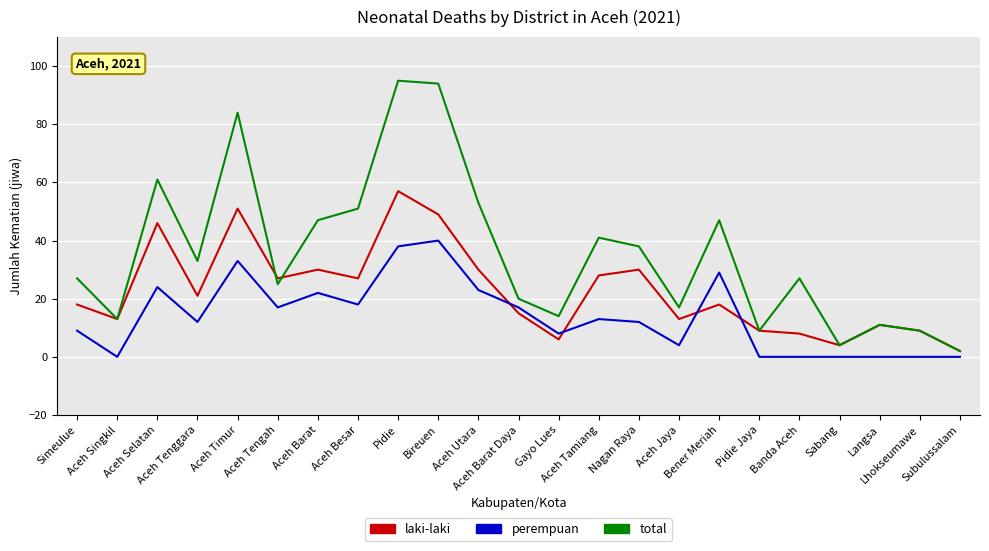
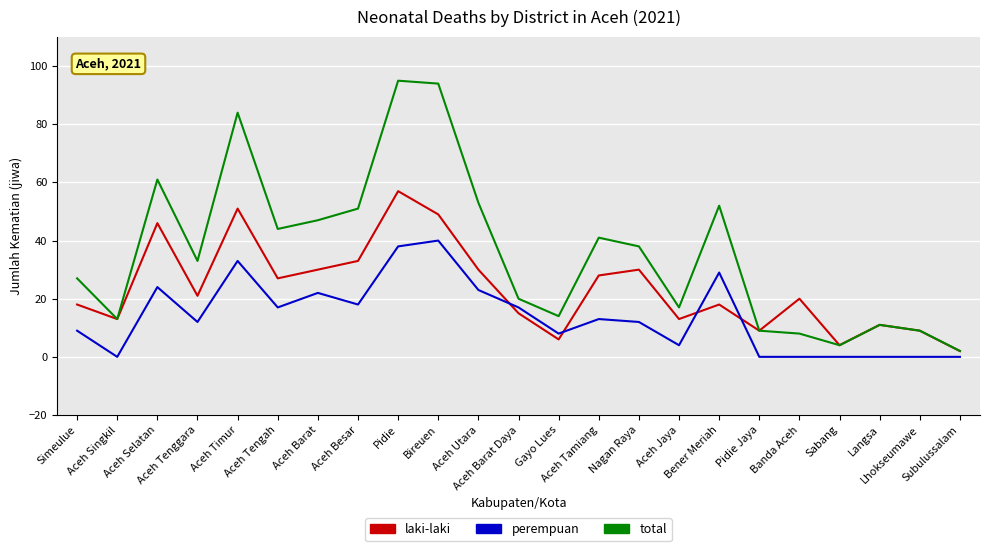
  {
    "laki-laki": {
      "Simeulue": 18,
      "Aceh Selatan": 46,
      "Aceh Tenggara": 21,
      "Aceh Timur": 51,
      "Aceh Tengah": 27,
      "Aceh Barat": 30,
-     "Aceh Besar": 27,
+     "Aceh Besar": 33,
      "Pidie": 57,
      "Bireuen": 49,
      "Aceh Utara": 30,
      "Aceh Barat Daya": 15,
      "Gayo Lues": 6,
      "Aceh Tamiang": 28,
      "Nagan Raya": 30,
      "Aceh Jaya": 13,
      "Bener Meriah": 18,
-     "Banda Aceh": 8
+     "Banda Aceh": 20
    },
    "perempuan": {
      "Simeulue": 9,
      "Aceh Singkil": 0,
      "Aceh Selatan": 24,
      "Aceh Tenggara": 12,
      "Aceh Timur": 33,
      "Aceh Tengah": 17,
      "Aceh Barat": 22,
      "Aceh Besar": 18,
      "Pidie": 38,
      "Bireuen": 40,
      "Aceh Utara": 23,
      "Aceh Barat Daya": 17,
      "Gayo Lues": 8,
      "Aceh Tamiang": 13,
      "Nagan Raya": 12,
      "Aceh Jaya": 4,
      "Bener Meriah": 29,
      "Pidie Jaya": 0,
      "Banda Aceh": 0,
      "Sabang": 0,
      "Langsa": 0,
      "Lhokseumawe": 0,
      "Subulussalam": 0
    },
    "total": {
      "Simeulue": 27,
      "Aceh Selatan": 61,
      "Aceh Tenggara": 33,
      "Aceh Timur": 84,
-     "Aceh Tengah": 25,
+     "Aceh Tengah": 44,
      "Aceh Barat": 47,
      "Aceh Besar": 51,
      "Pidie": 95,
      "Bireuen": 94,
      "Aceh Utara": 53,
      "Aceh Barat Daya": 20,
      "Gayo Lues": 14,
      "Aceh Tamiang": 41,
      "Nagan Raya": 38,
      "Aceh Jaya": 17,
-     "Bener Meriah": 47,
-     "Banda Aceh": 27
+     "Bener Meriah": 52,
+     "Banda Aceh": 8
    }
  }
